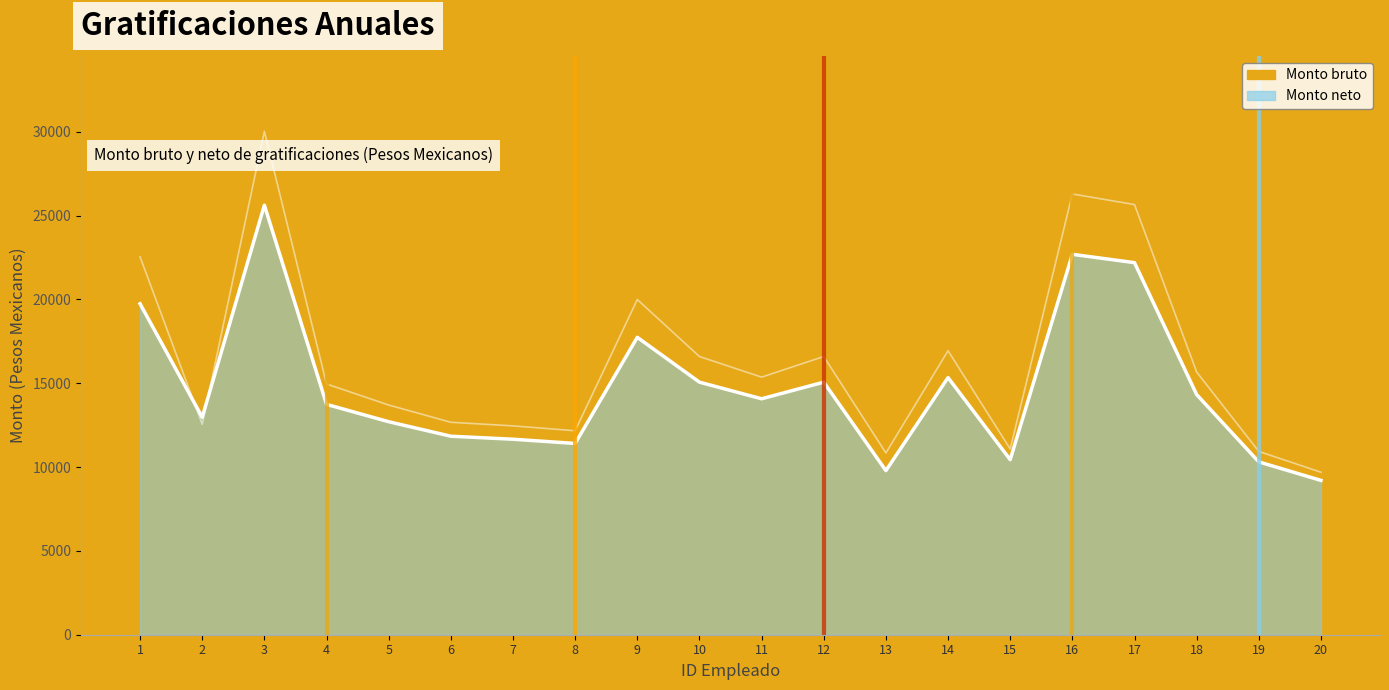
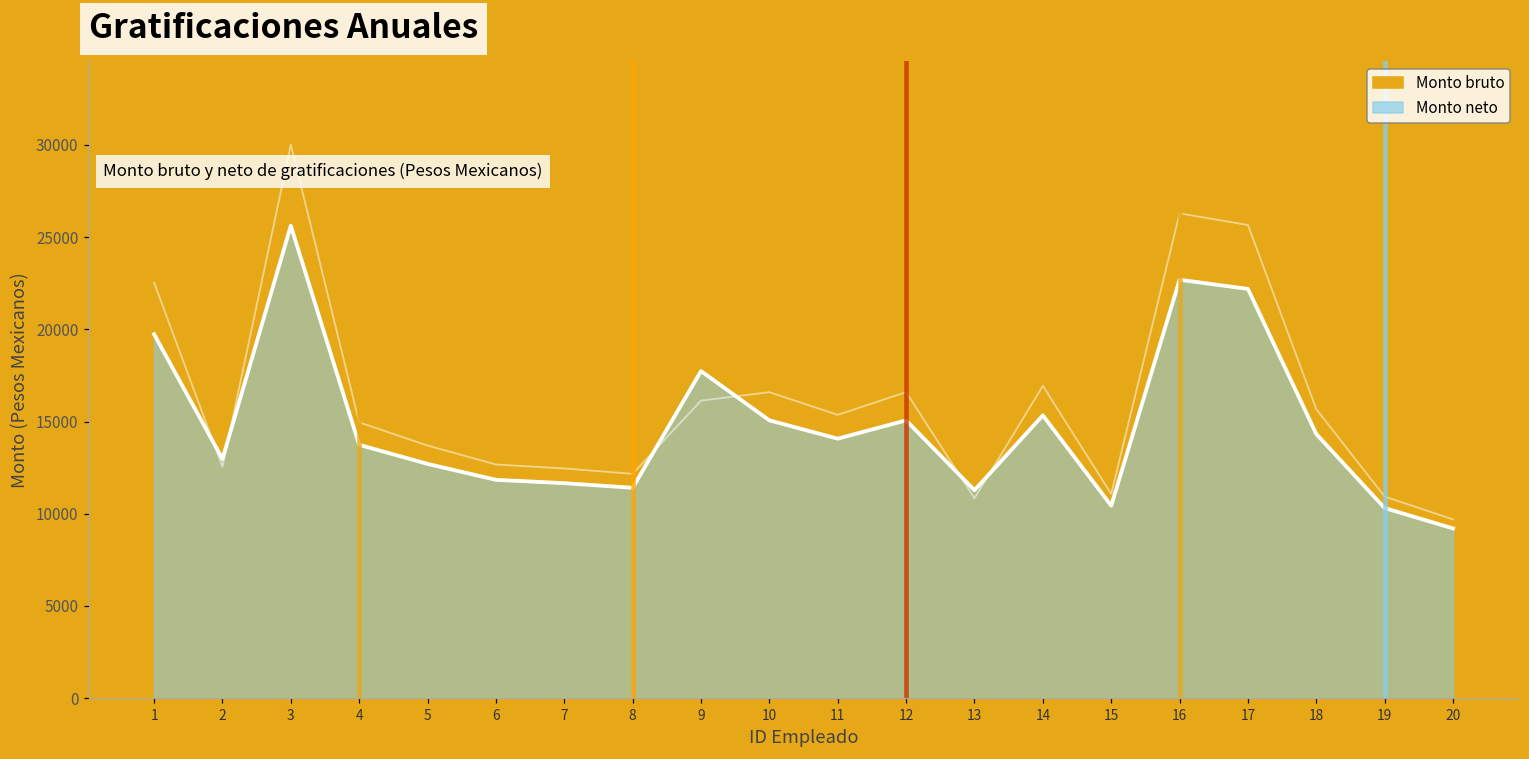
  {
    "Monto bruto": {
      "1": 22500,
      "2": 12500,
      "3": 30000,
      "4": 15000,
      "5": 13700,
      "6": 12700,
      "7": 12500,
      "8": 12200,
-     "9": 20000,
+     "9": 16100,
      "10": 16600,
      "11": 15400,
      "12": 16600,
      "13": 10800,
      "14": 16900,
      "15": 11100,
      "16": 26300,
      "17": 25700,
      "18": 15700,
      "19": 10900,
      "20": 9700
    },
    "Monto neto": {
      "1": 19700,
      "2": 13000,
      "3": 25600,
      "4": 13700,
      "5": 12700,
      "6": 11800,
      "7": 11700,
      "8": 11400,
      "9": 17700,
      "10": 15100,
      "11": 14100,
      "12": 15100,
-     "13": 9800,
+     "13": 11300,
      "14": 15300,
      "15": 10400,
      "16": 22700,
      "17": 22200,
      "18": 14300,
      "19": 10300,
      "20": 9200
    }
  }
